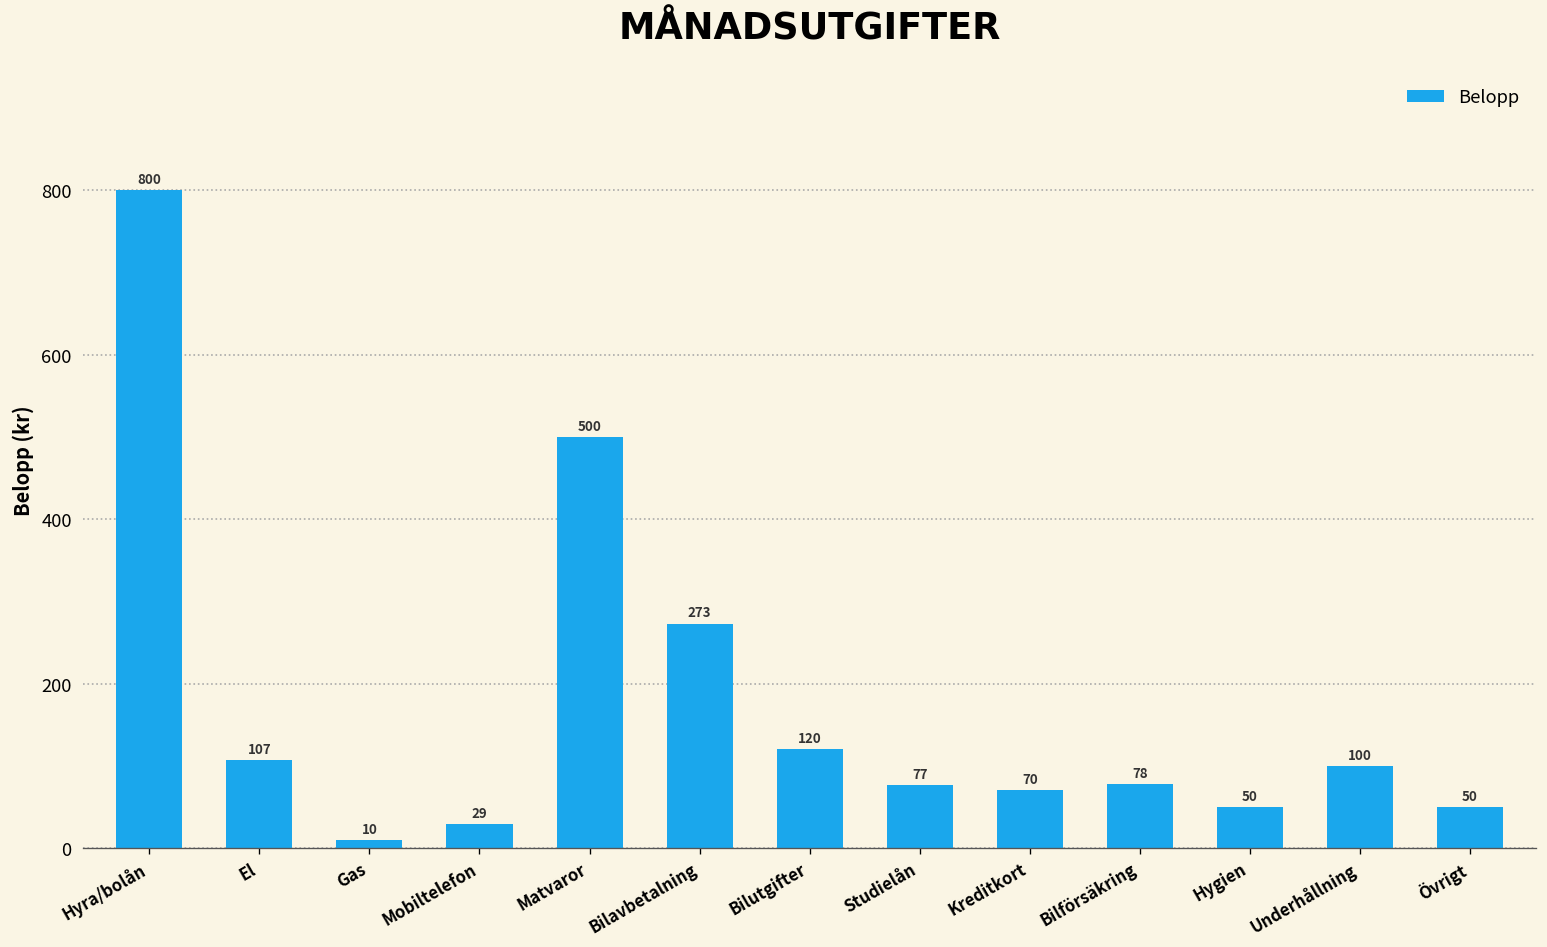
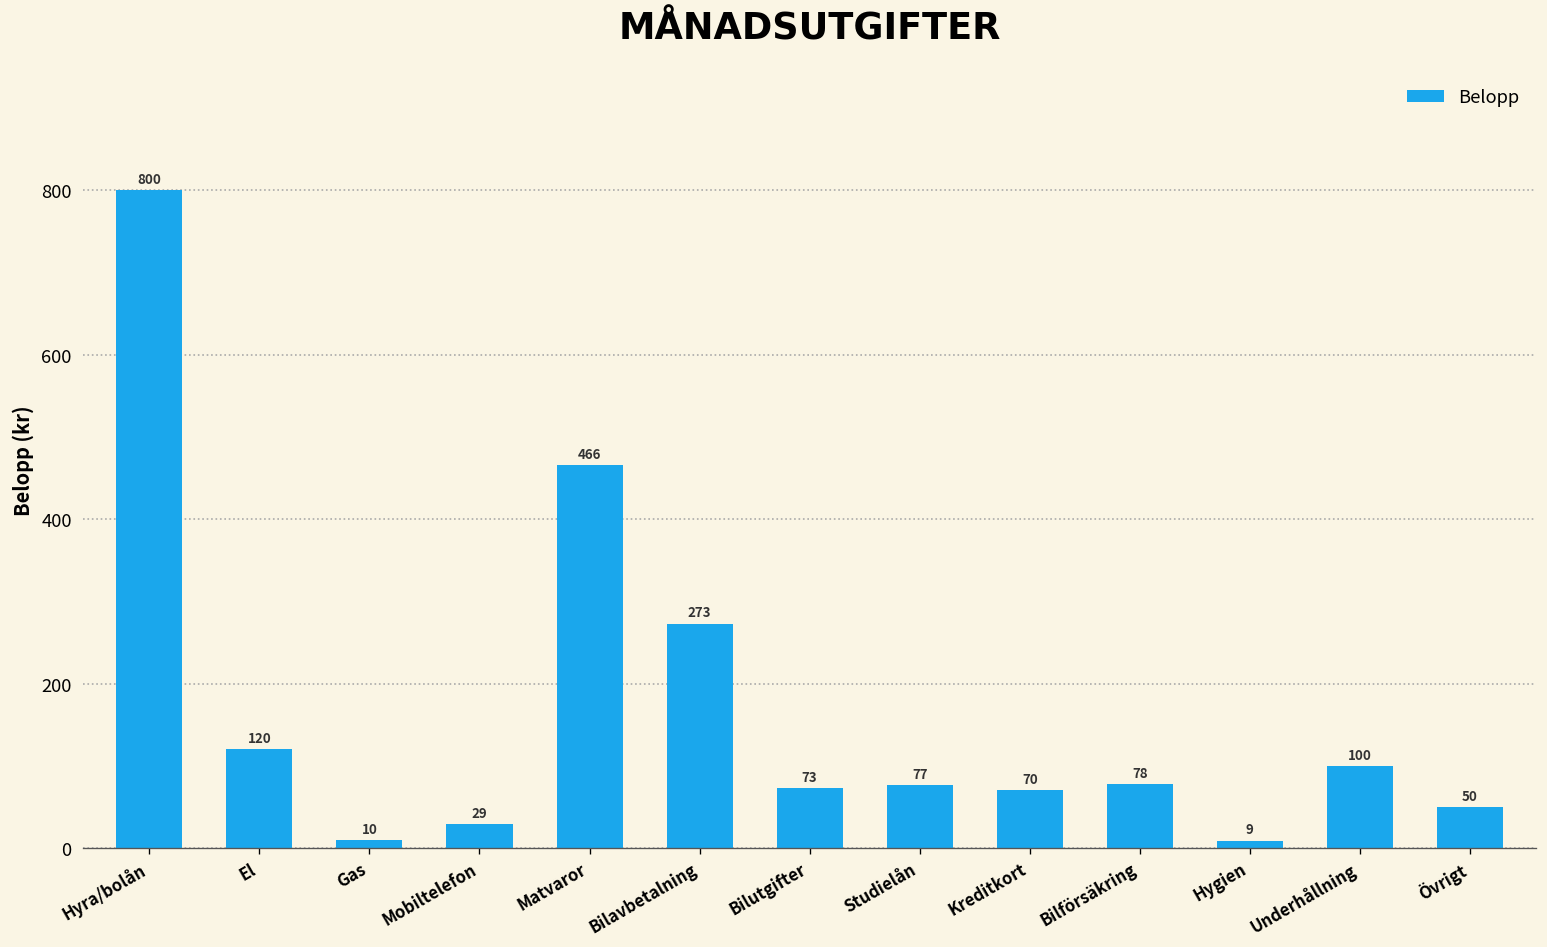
  {
    "Hyra/bolån": 800,
-   "El": 107,
+   "El": 120,
    "Gas": 10,
    "Mobiltelefon": 29,
-   "Matvaror": 500,
+   "Matvaror": 466,
    "Bilavbetalning": 273,
-   "Bilutgifter": 120,
+   "Bilutgifter": 73,
    "Studielån": 77,
    "Kreditkort": 70,
    "Bilförsäkring": 78,
-   "Hygien": 50,
+   "Hygien": 9,
    "Underhållning": 100,
    "Övrigt": 50
  }
